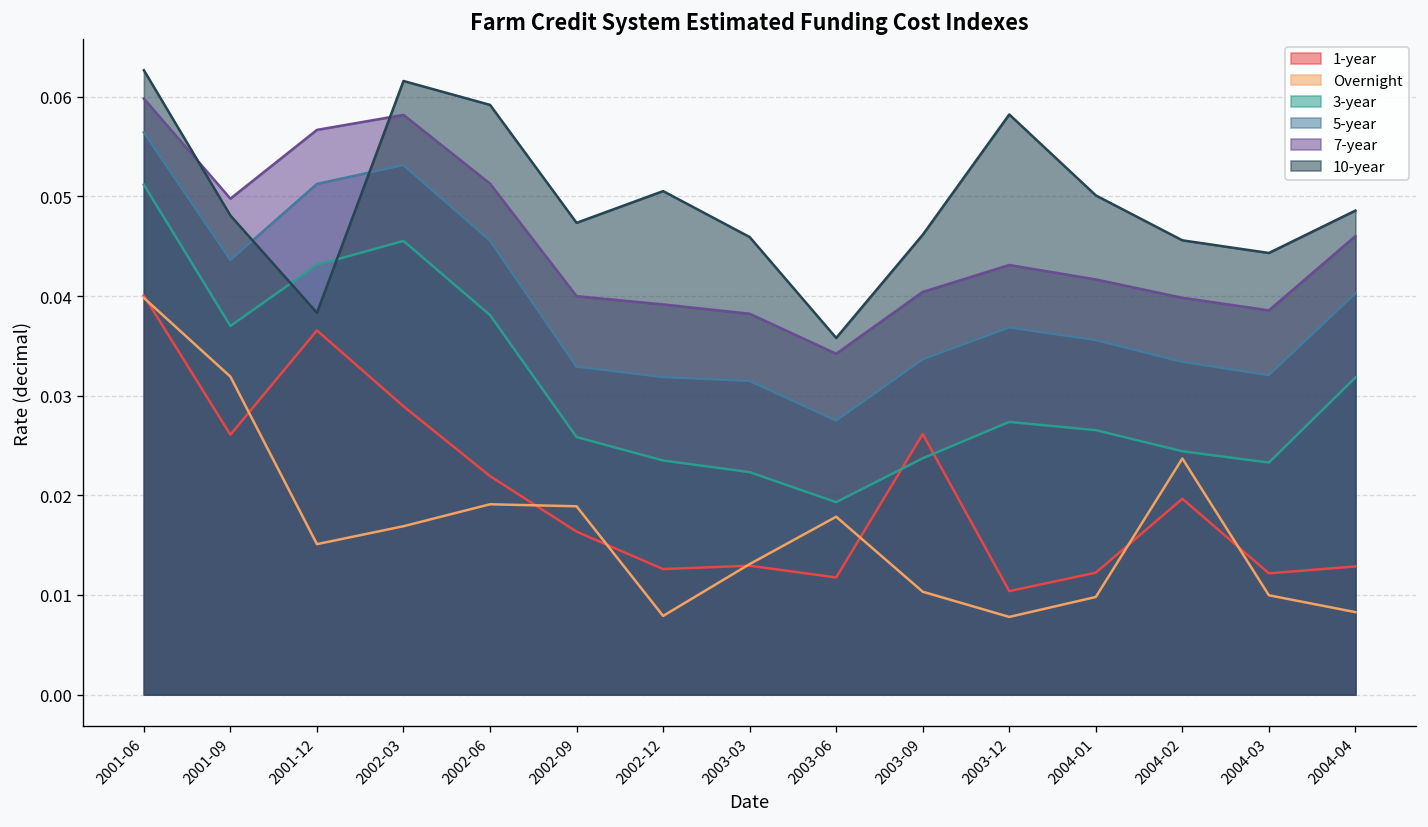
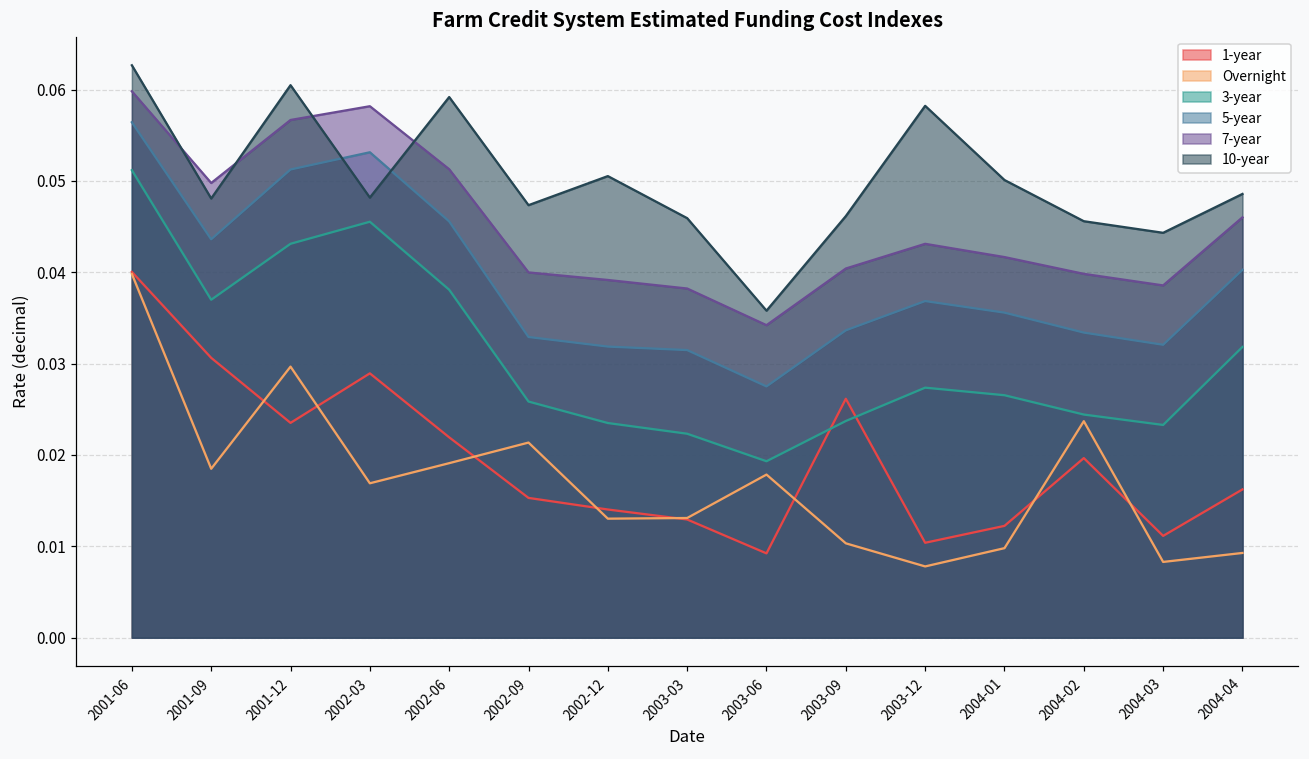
  {
    "1-year": {
-     "2001-09": 0.026,
-     "2001-12": 0.037,
+     "2001-09": 0.031,
+     "2001-12": 0.024,
      "2002-03": 0.029,
      "2002-06": 0.022,
-     "2002-09": 0.016,
-     "2002-12": 0.013,
-     "2003-06": 0.012,
+     "2002-09": 0.015,
+     "2002-12": 0.014,
+     "2003-06": 0.009,
      "2003-09": 0.026,
      "2003-12": 0.010,
      "2004-01": 0.012,
      "2004-02": 0.020,
-     "2004-03": 0.012,
-     "2004-04": 0.013
+     "2004-03": 0.011,
+     "2004-04": 0.016
    },
    "Overnight": {
-     "2001-09": 0.032,
-     "2001-12": 0.015,
+     "2001-09": 0.018,
+     "2001-12": 0.030,
      "2002-03": 0.017,
      "2002-06": 0.019,
-     "2002-09": 0.019,
-     "2002-12": 0.008,
+     "2002-09": 0.021,
+     "2002-12": 0.013,
      "2003-06": 0.018,
      "2003-09": 0.010,
      "2003-12": 0.008,
      "2004-01": 0.010,
      "2004-02": 0.024,
-     "2004-03": 0.010,
-     "2004-04": 0.008
+     "2004-03": 0.008,
+     "2004-04": 0.009
    },
    "10-year": {
      "2001-06": 0.063,
      "2001-09": 0.048,
-     "2001-12": 0.038,
-     "2002-03": 0.062,
+     "2001-12": 0.060,
+     "2002-03": 0.048,
      "2002-06": 0.059,
      "2002-09": 0.047,
      "2002-12": 0.051,
      "2003-03": 0.046,
      "2003-06": 0.036,
      "2003-09": 0.046,
      "2003-12": 0.058,
      "2004-01": 0.050,
      "2004-02": 0.046,
      "2004-03": 0.044,
      "2004-04": 0.049
    }
  }
